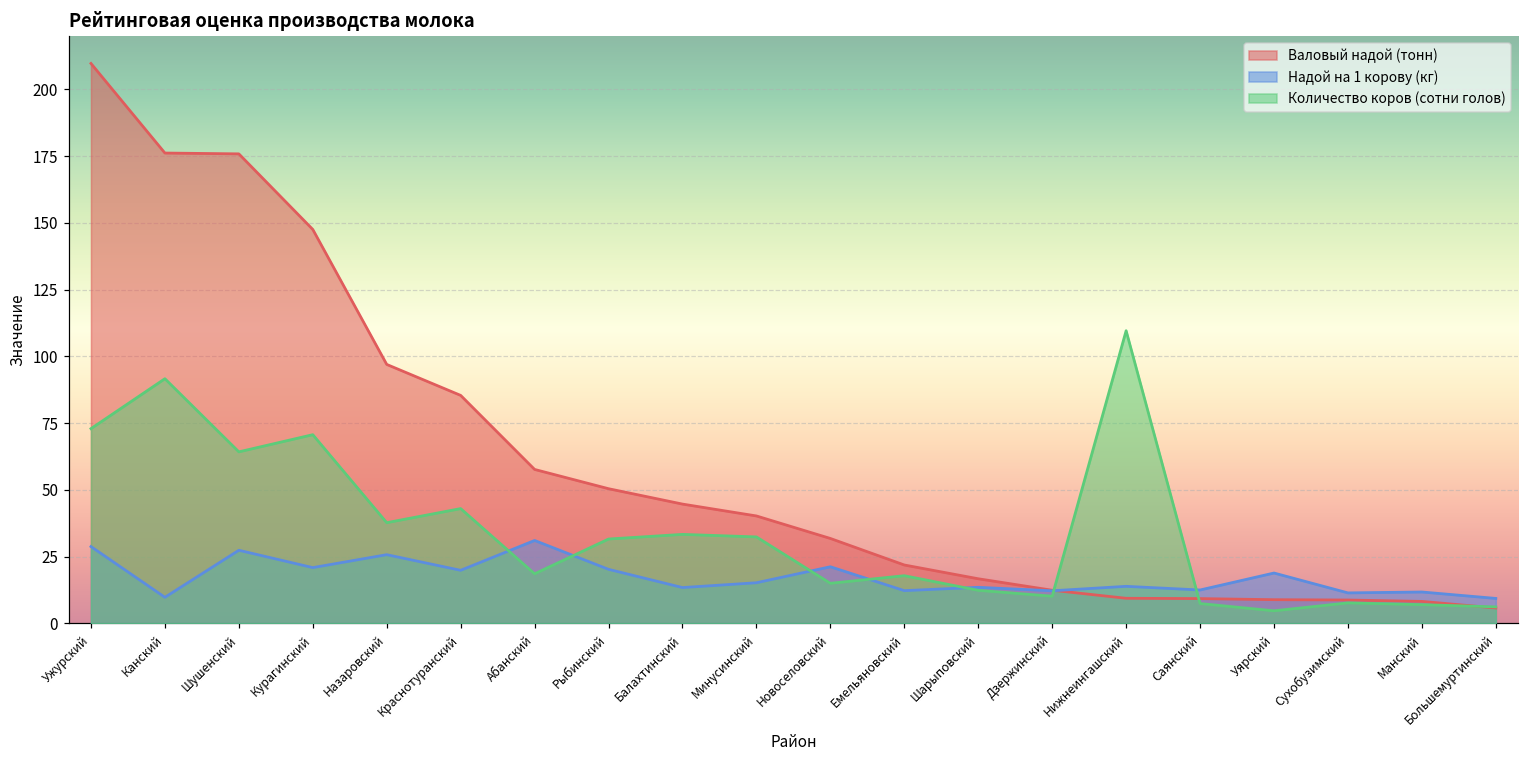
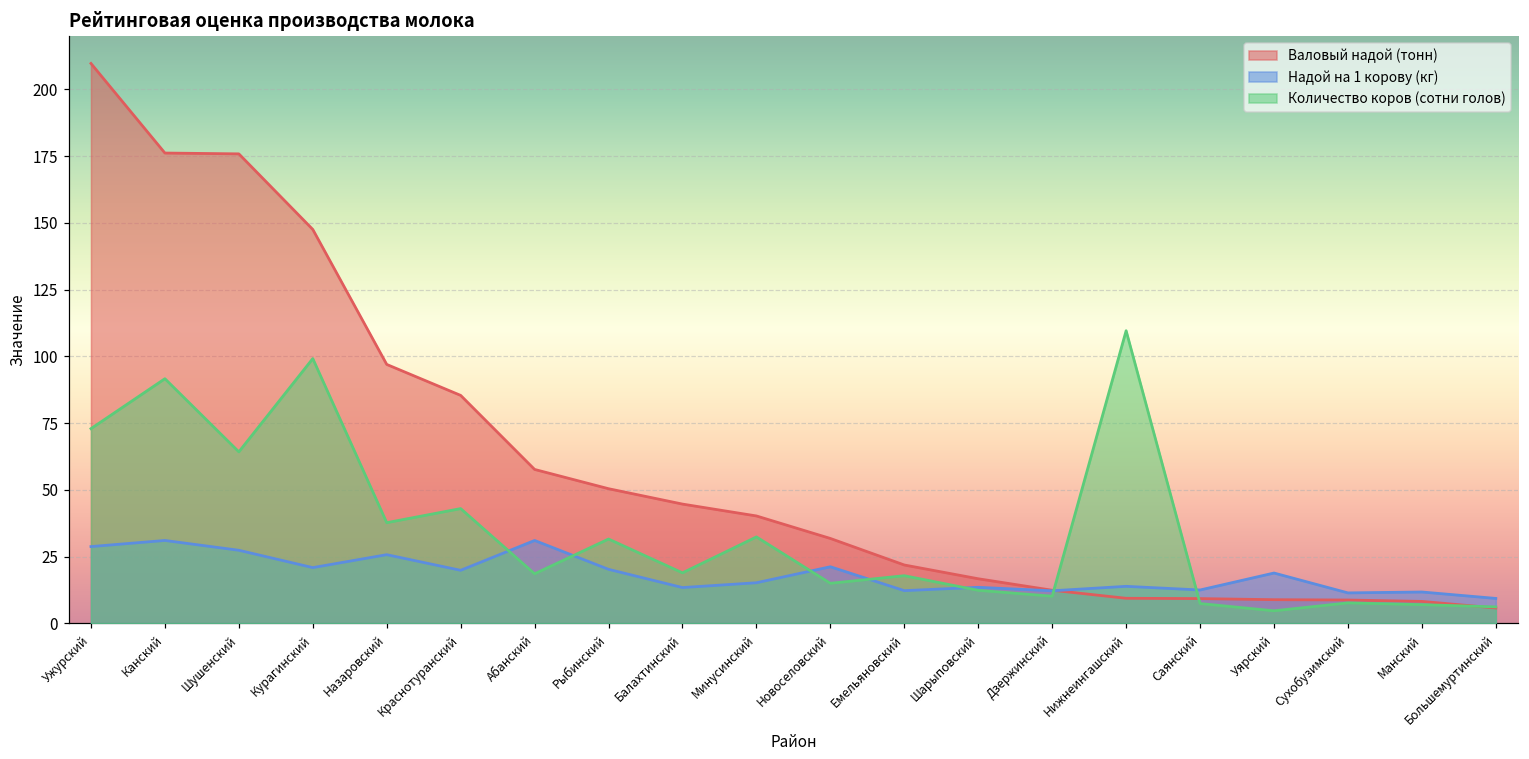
  {
    "Валовый надой (тонн)": {
      "Ужурский": 210,
      "Канский": 176,
      "Шушенский": 176,
      "Курагинский": 148,
      "Назаровский": 97,
      "Краснотуранский": 85,
      "Абанский": 58,
      "Рыбинский": 50,
      "Балахтинский": 45,
      "Минусинский": 40,
      "Новоселовский": 32,
      "Емельяновский": 22,
      "Шарыповский": 17,
      "Нижнеингашский": 9,
      "Саянский": 9,
      "Уярский": 9,
      "Сухобузимский": 9,
      "Манский": 8
    },
    "Надой на 1 корову (кг)": {
      "Ужурский": 29,
-     "Канский": 10,
+     "Канский": 31,
      "Шушенский": 27,
      "Курагинский": 21,
      "Назаровский": 26,
      "Краснотуранский": 20,
      "Абанский": 31,
      "Рыбинский": 20,
      "Балахтинский": 13,
      "Минусинский": 15,
      "Новоселовский": 21,
      "Емельяновский": 12,
      "Шарыповский": 14,
      "Нижнеингашский": 14,
      "Саянский": 12,
      "Уярский": 19,
      "Сухобузимский": 11,
      "Манский": 12,
      "Большемуртинский": 9
    },
    "Количество коров (сотни голов)": {
      "Ужурский": 73,
      "Канский": 92,
      "Шушенский": 64,
-     "Курагинский": 71,
+     "Курагинский": 99,
      "Назаровский": 38,
      "Краснотуранский": 43,
      "Абанский": 19,
      "Рыбинский": 32,
-     "Балахтинский": 33,
+     "Балахтинский": 19,
      "Минусинский": 32,
      "Новоселовский": 15,
      "Емельяновский": 18,
      "Шарыповский": 12,
      "Дзержинский": 10,
      "Нижнеингашский": 110,
      "Саянский": 7,
      "Уярский": 5,
      "Сухобузимский": 8,
      "Манский": 7
    }
  }
